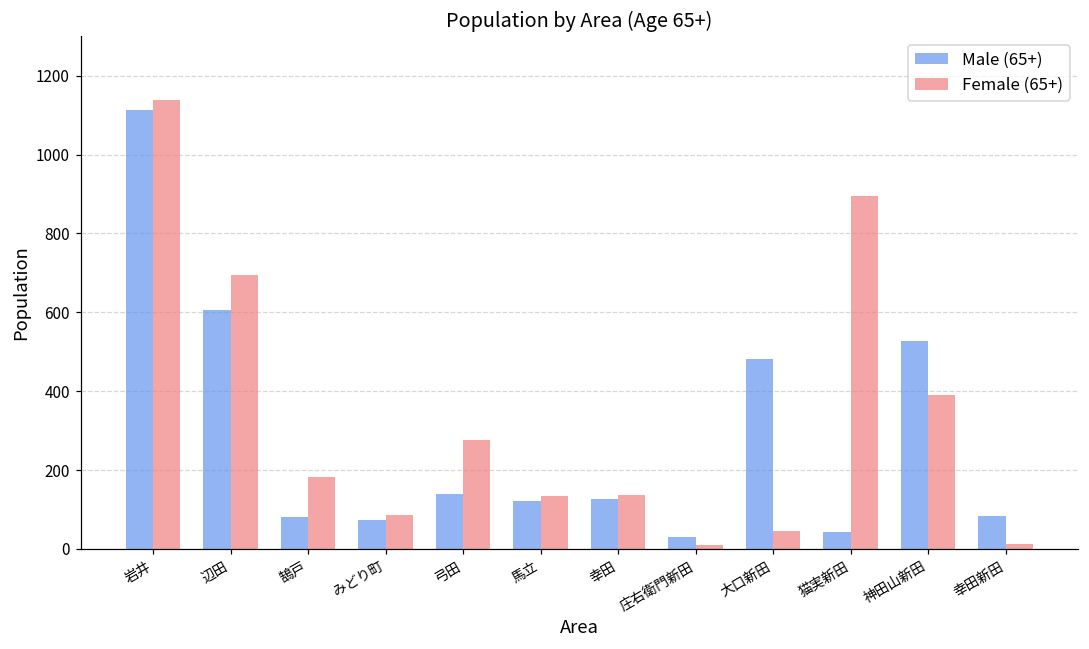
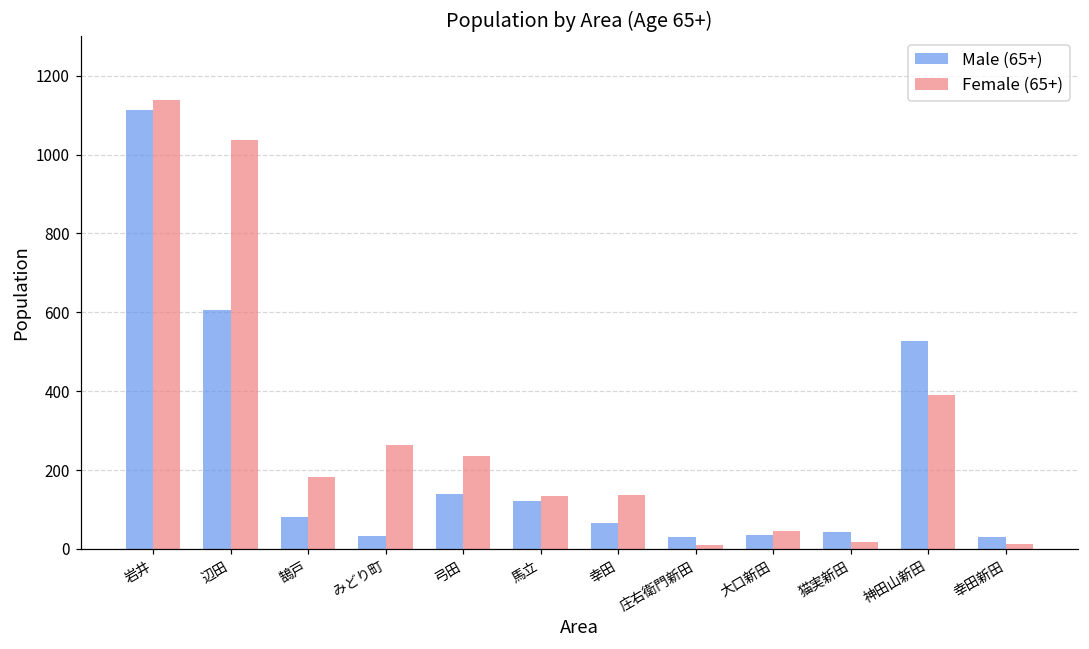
  {
    "Male (65+)": {
      "岩井": 1110,
      "辺田": 610,
      "鵠戸": 80,
-     "みどり町": 70,
+     "みどり町": 30,
      "弓田": 140,
      "馬立": 120,
-     "幸田": 130,
+     "幸田": 70,
      "庄右衛門新田": 30,
-     "大口新田": 480,
+     "大口新田": 30,
      "猫実新田": 40,
      "神田山新田": 530,
-     "幸田新田": 80
+     "幸田新田": 30
    },
    "Female (65+)": {
      "岩井": 1140,
-     "辺田": 690,
+     "辺田": 1040,
      "鵠戸": 180,
-     "みどり町": 90,
-     "弓田": 280,
+     "みどり町": 260,
+     "弓田": 240,
      "馬立": 140,
      "幸田": 140,
      "庄右衛門新田": 10,
      "大口新田": 50,
-     "猫実新田": 900,
+     "猫実新田": 20,
      "神田山新田": 390,
      "幸田新田": 10
    }
  }
